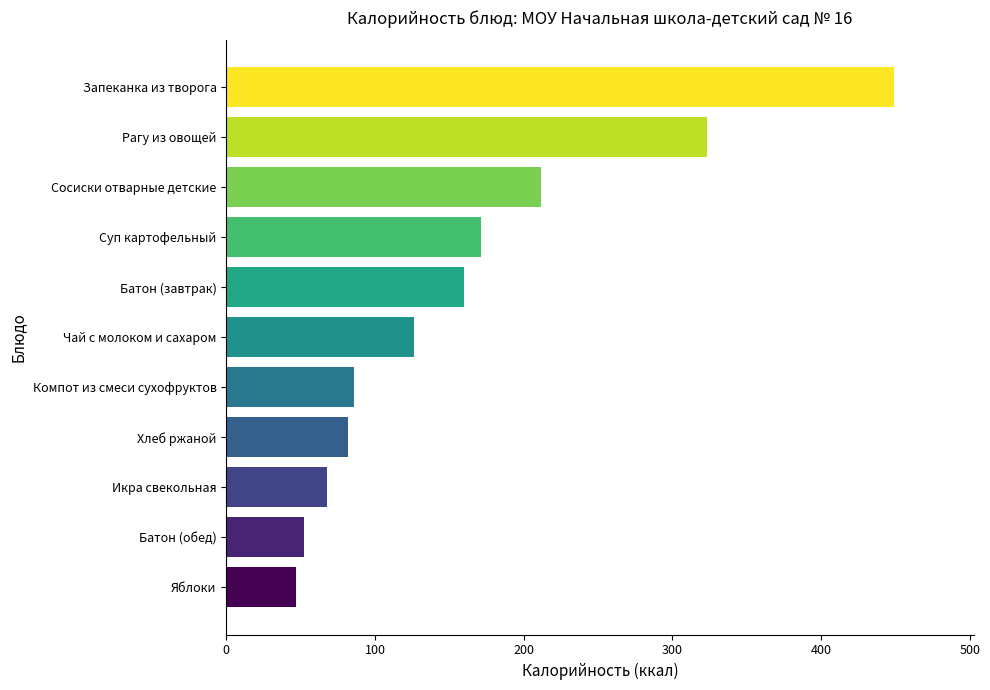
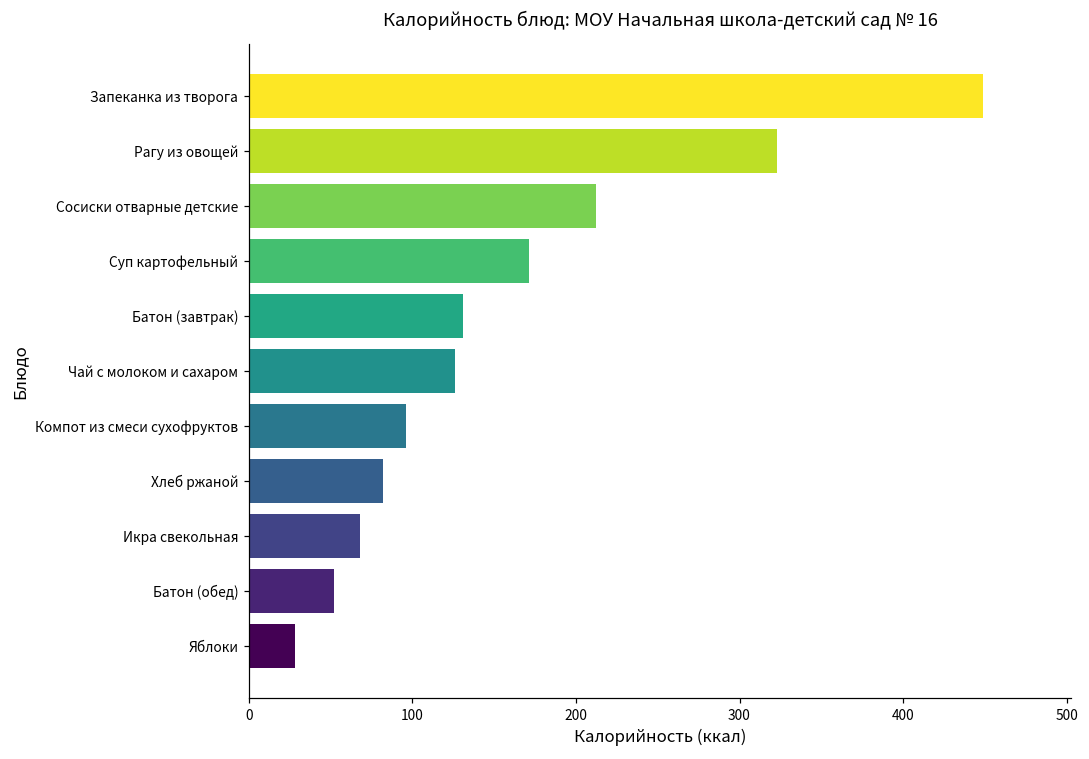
  {
    "Запеканка из творога": 449,
    "Рагу из овощей": 323,
    "Сосиски отварные детские": 212,
    "Суп картофельный": 171,
-   "Батон (завтрак)": 160,
+   "Батон (завтрак)": 131,
    "Чай с молоком и сахаром": 126,
-   "Компот из смеси сухофруктов": 86,
+   "Компот из смеси сухофруктов": 96,
    "Хлеб ржаной": 82,
    "Икра свекольная": 68,
    "Батон (обед)": 52,
-   "Яблоки": 47
+   "Яблоки": 28
  }
